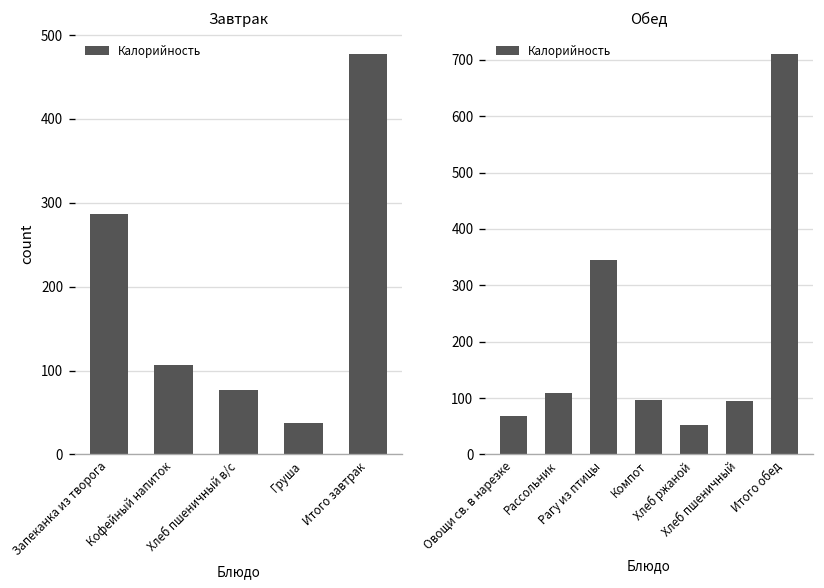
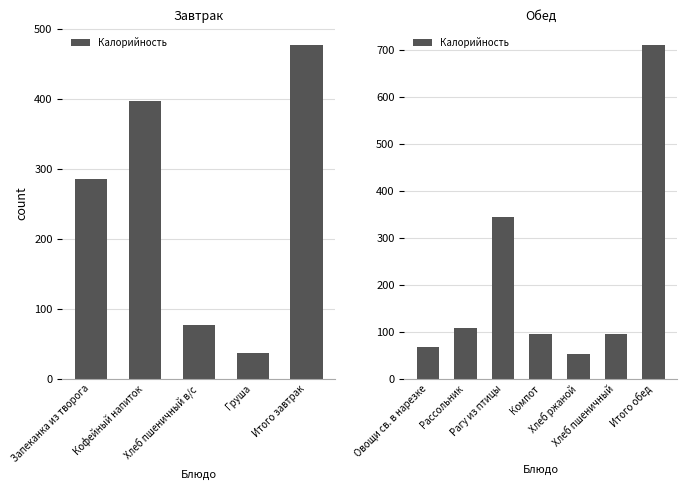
  {
    "Завтрак": {
      "Запеканка из творога": 290,
-     "Кофейный напиток": 110,
+     "Кофейный напиток": 400,
      "Хлеб пшеничный в/с": 80,
      "Груша": 40,
      "Итого завтрак": 480
    },
    "Обед": {
      "Овощи св. в нарезке": 70,
      "Рассольник": 110,
      "Рагу из птицы": 340,
      "Компот": 100,
      "Хлеб ржаной": 50,
      "Хлеб пшеничный": 90,
      "Итого обед": 710
    }
  }
